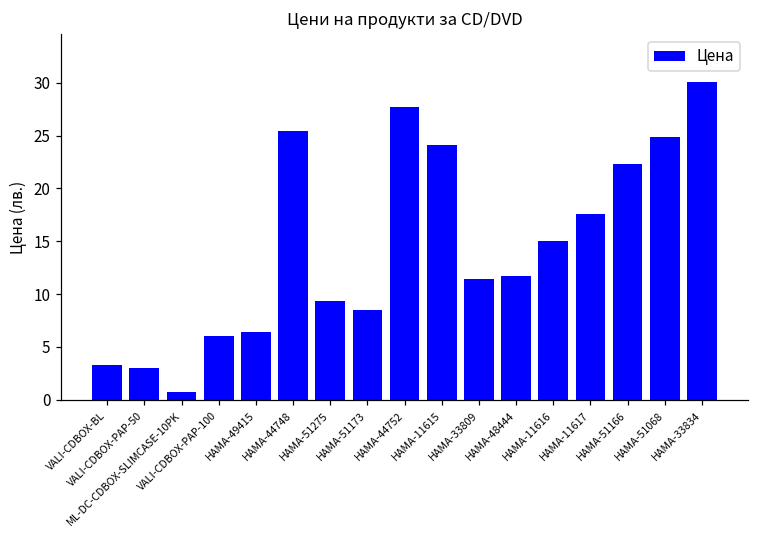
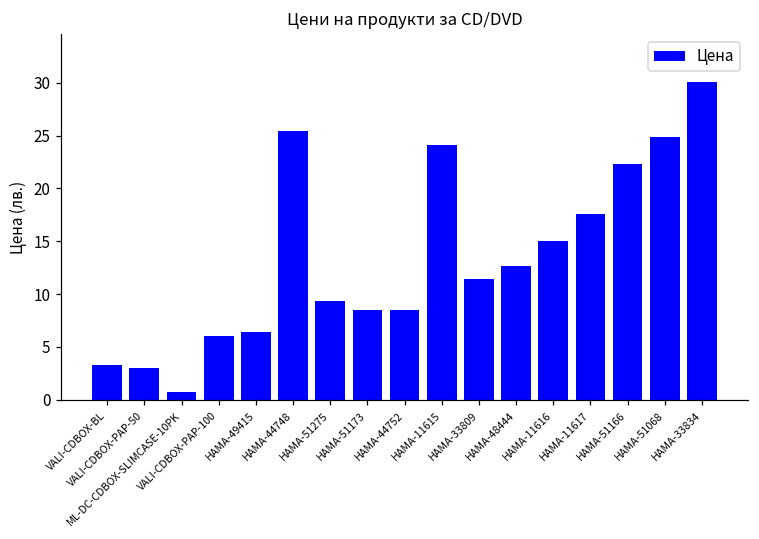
  {
    "VALI-CDBOX-BL": 3,
    "VALI-CDBOX-PAP-50": 3,
    "ML-DC-CDBOX-SLIMCASE-10PK": 1,
    "VALI-CDBOX-PAP-100": 6,
    "HAMA-49415": 6,
    "HAMA-44748": 25,
    "HAMA-51275": 9,
    "HAMA-51173": 9,
-   "HAMA-44752": 28,
+   "HAMA-44752": 9,
    "HAMA-11615": 24,
    "HAMA-33809": 11,
-   "HAMA-48444": 12,
+   "HAMA-48444": 13,
    "HAMA-11616": 15,
    "HAMA-11617": 18,
    "HAMA-51166": 22,
    "HAMA-51068": 25,
    "HAMA-33834": 30
  }
